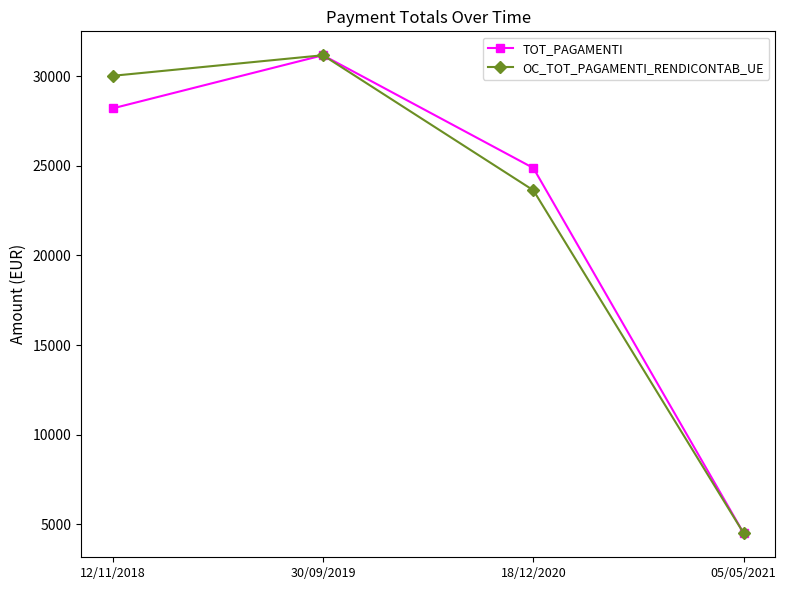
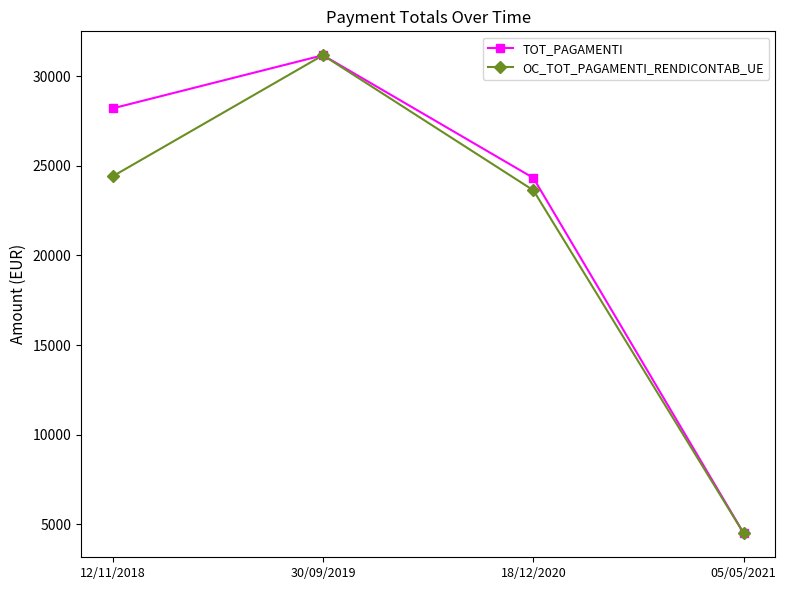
  {
    "TOT_PAGAMENTI": {
      "12/11/2018": 28200,
-     "18/12/2020": 24900
+     "18/12/2020": 24300
    },
    "OC_TOT_PAGAMENTI_RENDICONTAB_UE": {
-     "12/11/2018": 30000,
+     "12/11/2018": 24400,
      "18/12/2020": 23600
    }
  }
